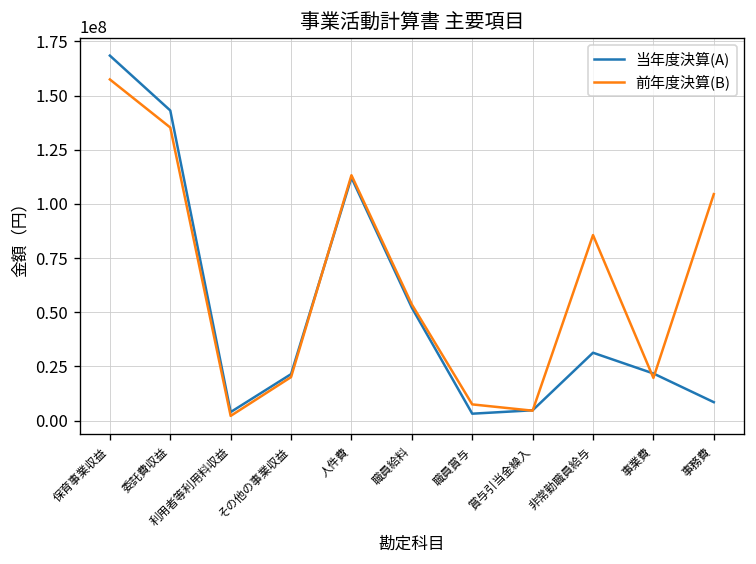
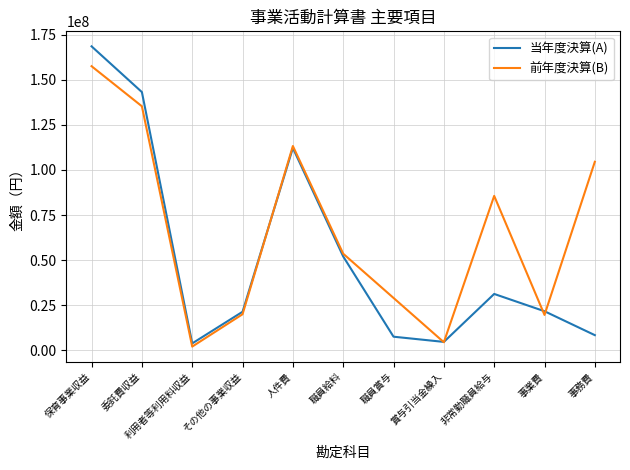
  {
    "当年度決算(A)": {
      "保育事業収益": 168000000,
      "委託費収益": 143000000,
      "利用者等利用料収益": 4000000,
      "職員給料": 52000000,
-     "職員賞与": 3000000,
+     "職員賞与": 8000000,
      "非常勤職員給与": 31000000,
      "事業費": 22000000,
      "事務費": 8000000
    },
    "前年度決算(B)": {
      "保育事業収益": 157000000,
      "委託費収益": 135000000,
      "利用者等利用料収益": 2000000,
      "職員給料": 54000000,
-     "職員賞与": 7000000,
+     "職員賞与": 29000000,
      "非常勤職員給与": 86000000,
      "事業費": 20000000,
      "事務費": 105000000
    }
  }
